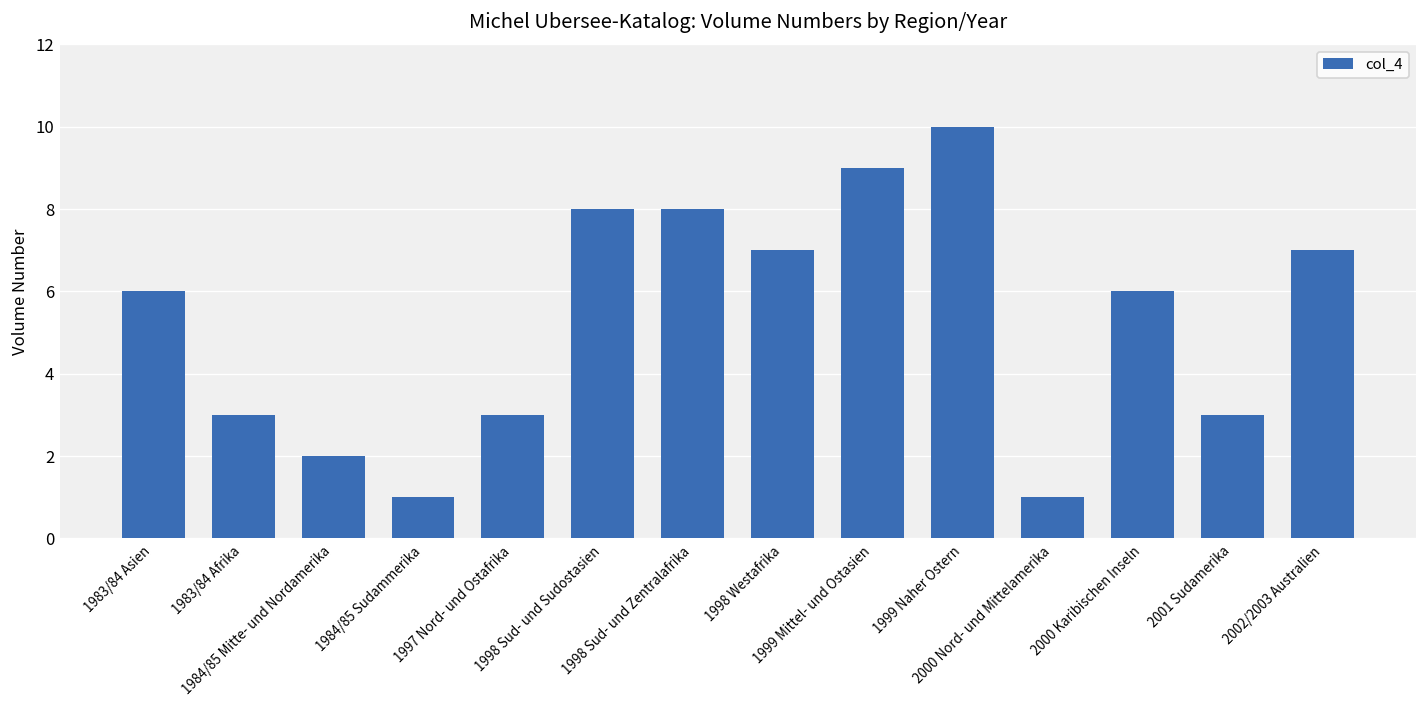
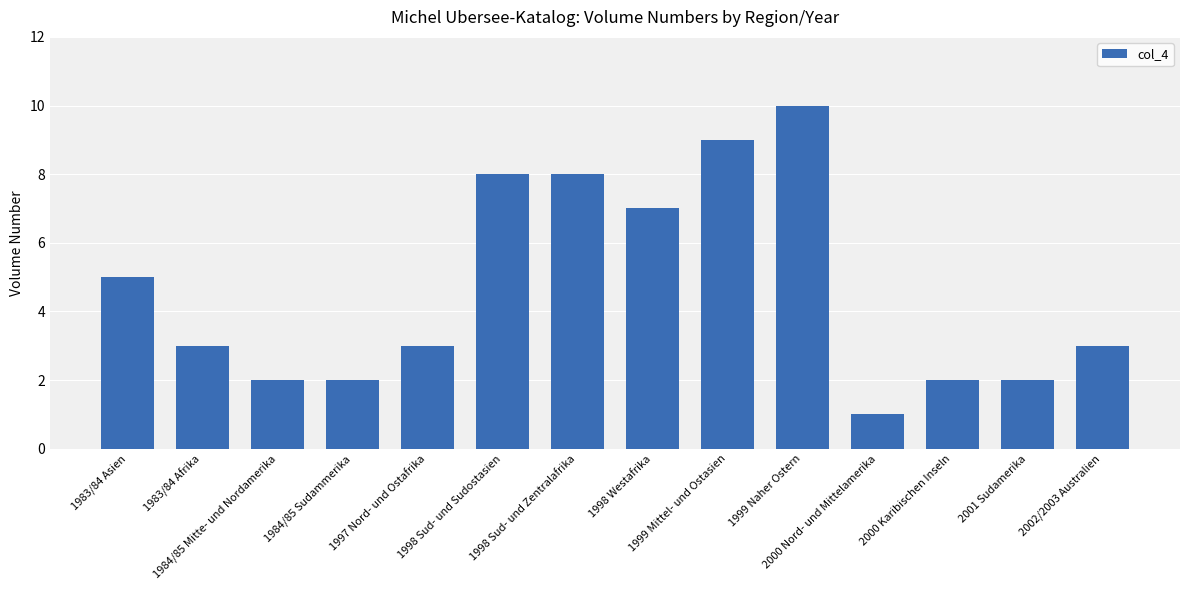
  {
-   "1983/84 Asien": 6,
+   "1983/84 Asien": 5,
    "1983/84 Afrika": 3,
    "1984/85 Mitte- und Nordamerika": 2,
-   "1984/85 Sudammerika": 1,
+   "1984/85 Sudammerika": 2,
    "1997 Nord- und Ostafrika": 3,
    "1998 Sud- und Sudostasien": 8,
    "1998 Sud- und Zentralafrika": 8,
    "1998 Westafrika": 7,
    "1999 Mittel- und Ostasien": 9,
    "1999 Naher Ostern": 10,
    "2000 Nord- und Mittelamerika": 1,
-   "2000 Karibischen Inseln": 6,
-   "2001 Sudamerika": 3,
-   "2002/2003 Australien": 7
+   "2000 Karibischen Inseln": 2,
+   "2001 Sudamerika": 2,
+   "2002/2003 Australien": 3
  }
